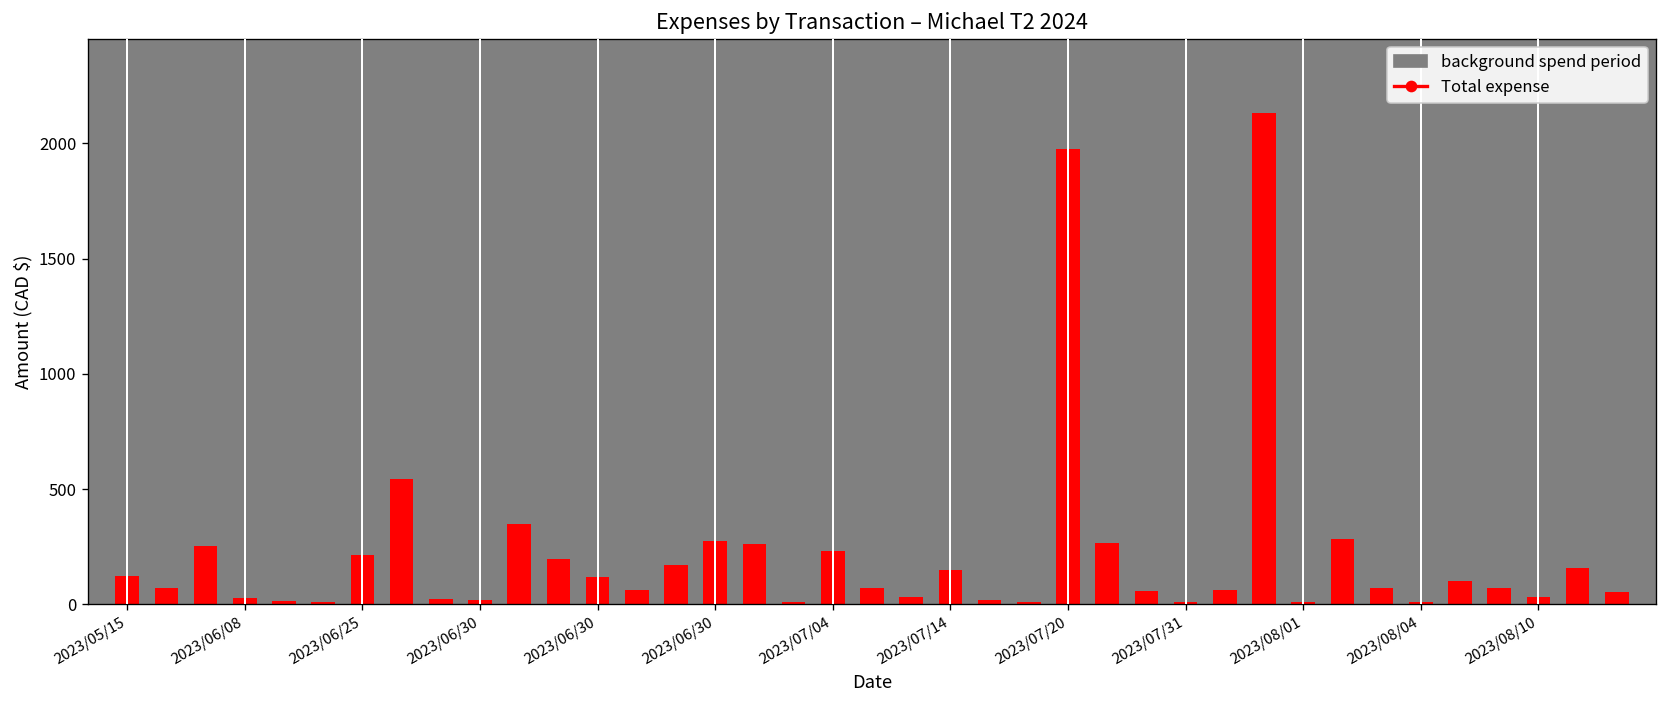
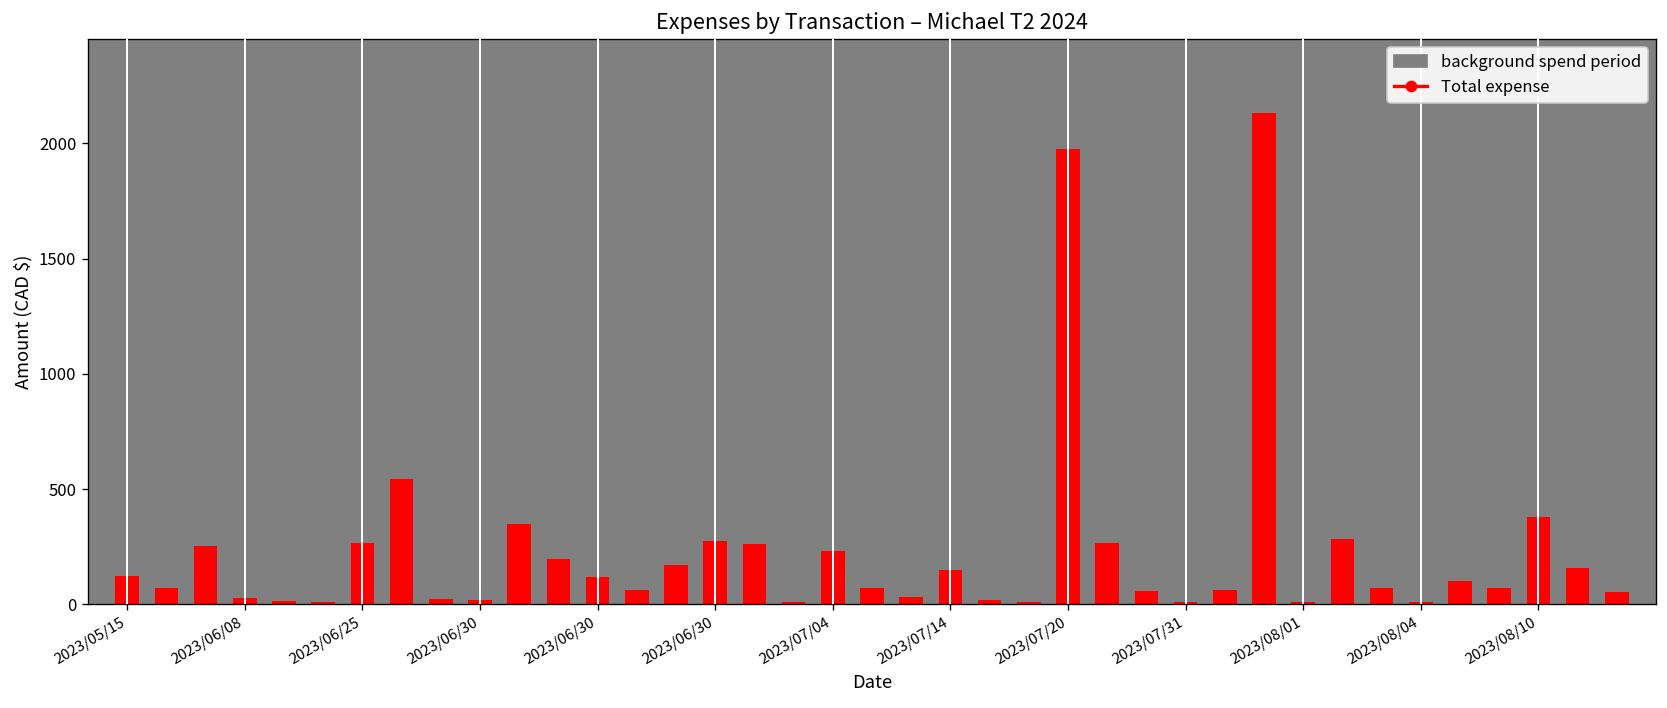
  {
    "Total expense": {
      "2023/05/15": 120,
      "2023/06/08": 30,
-     "2023/06/25": 220,
+     "2023/06/25": 260,
      "2023/07/04": 230,
      "2023/07/14": 150,
      "2023/07/20": 1980,
-     "2023/08/10": 30
+     "2023/08/10": 380
    }
  }
